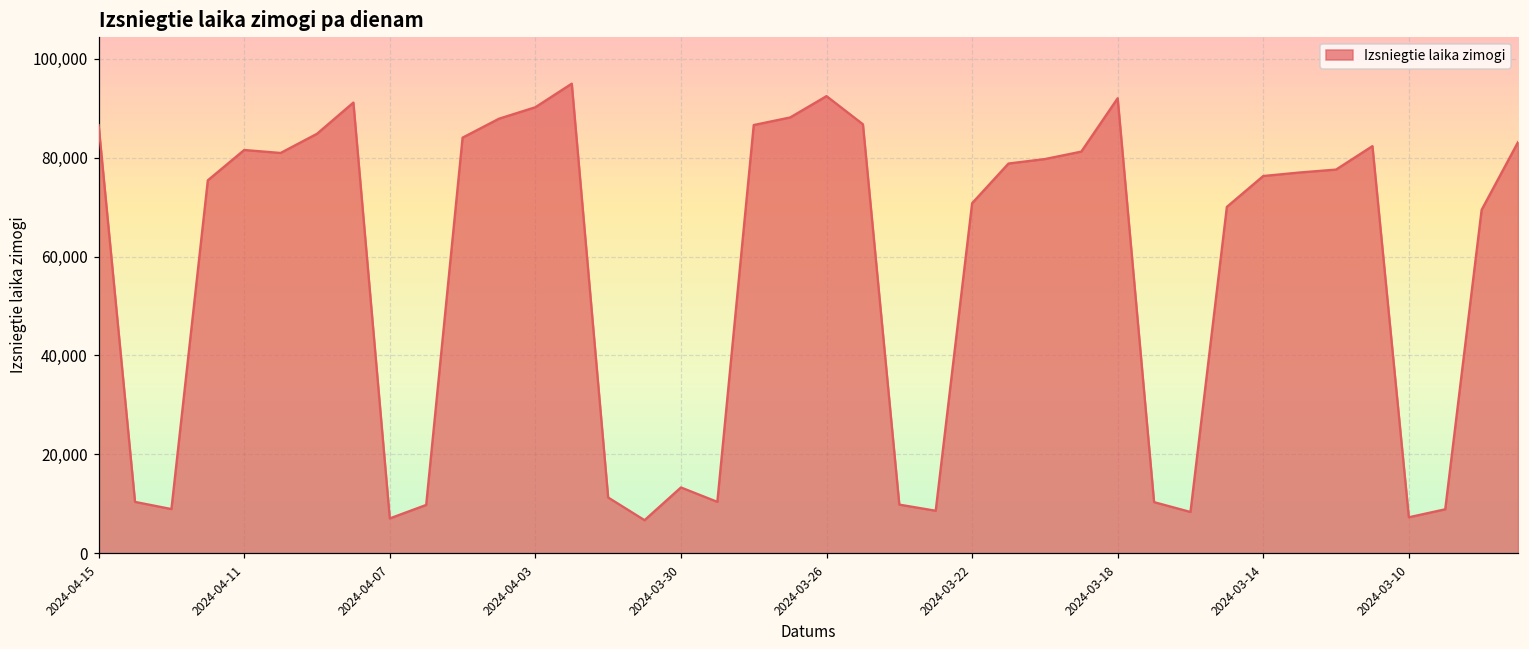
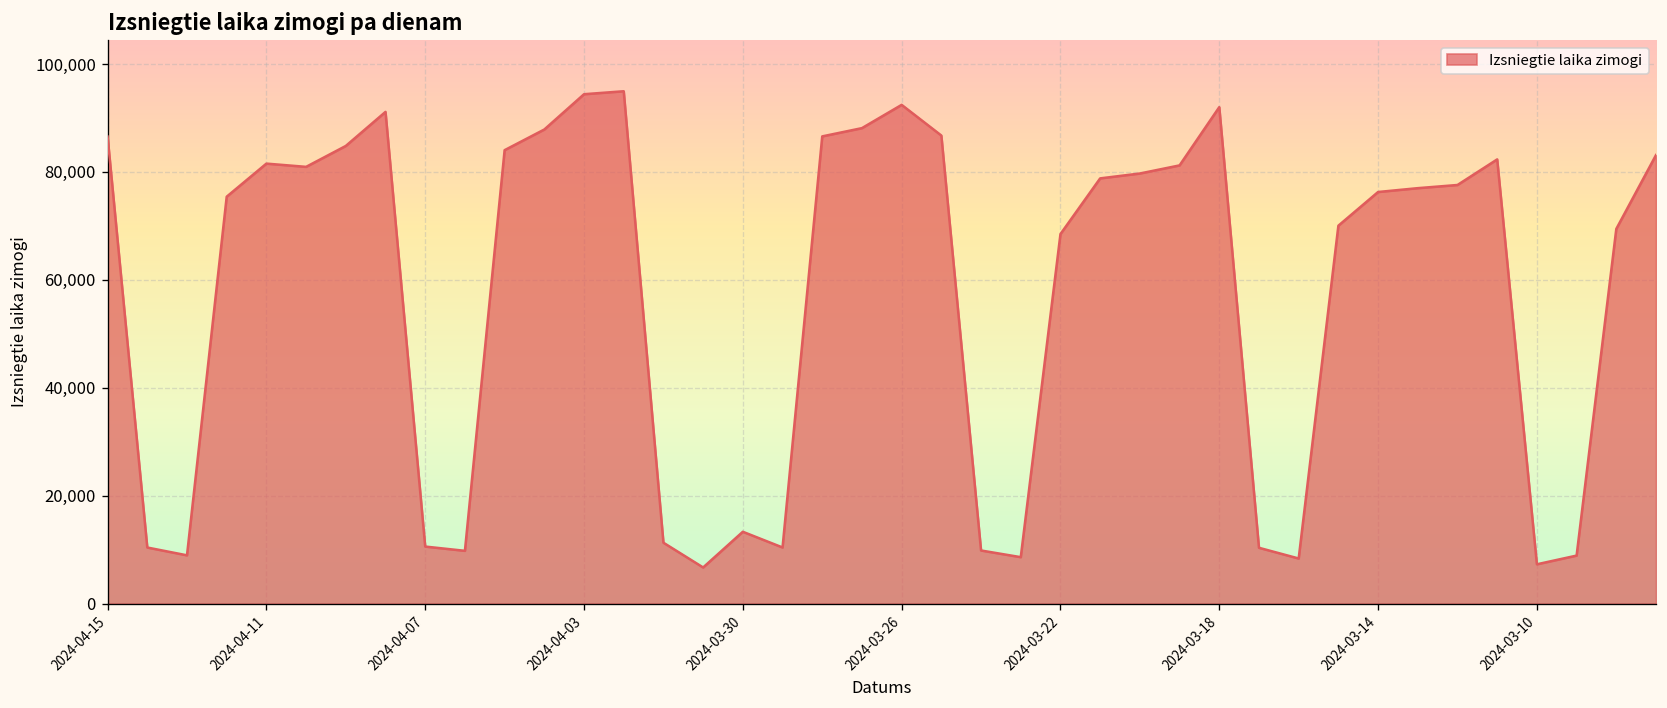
  {
    "2024-04-15": "87,000",
    "2024-04-11": "82,000",
-   "2024-04-07": "7,000",
-   "2024-04-03": "90,000",
+   "2024-04-07": "11,000",
+   "2024-04-03": "94,000",
    "2024-03-30": "13,000",
    "2024-03-26": "92,000",
-   "2024-03-22": "71,000",
+   "2024-03-22": "68,000",
    "2024-03-18": "92,000",
    "2024-03-14": "76,000",
    "2024-03-10": "7,000"
  }
